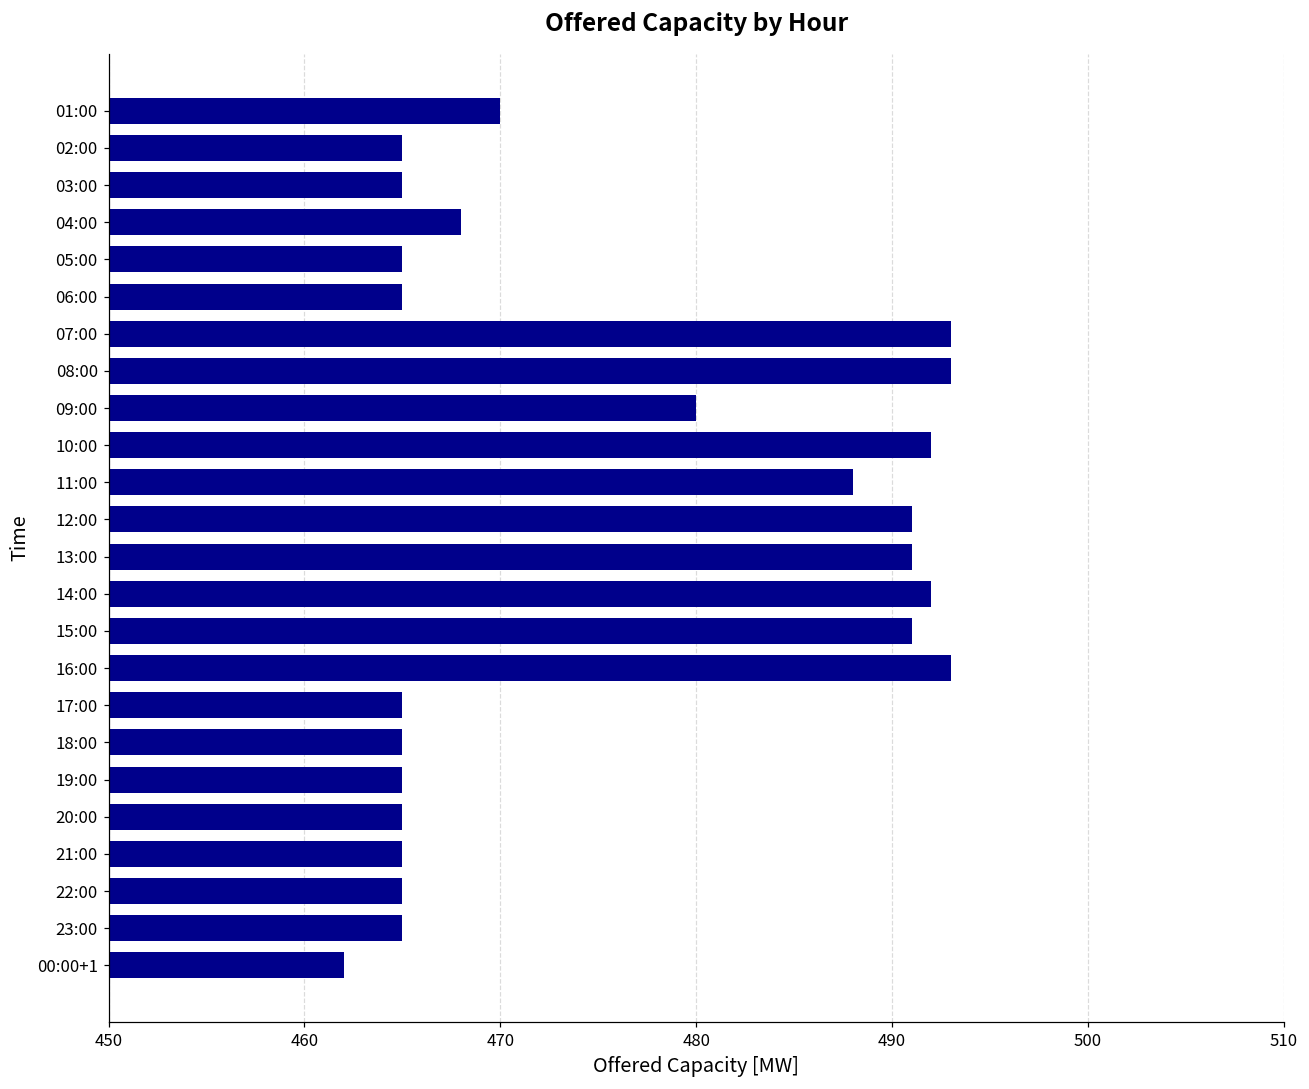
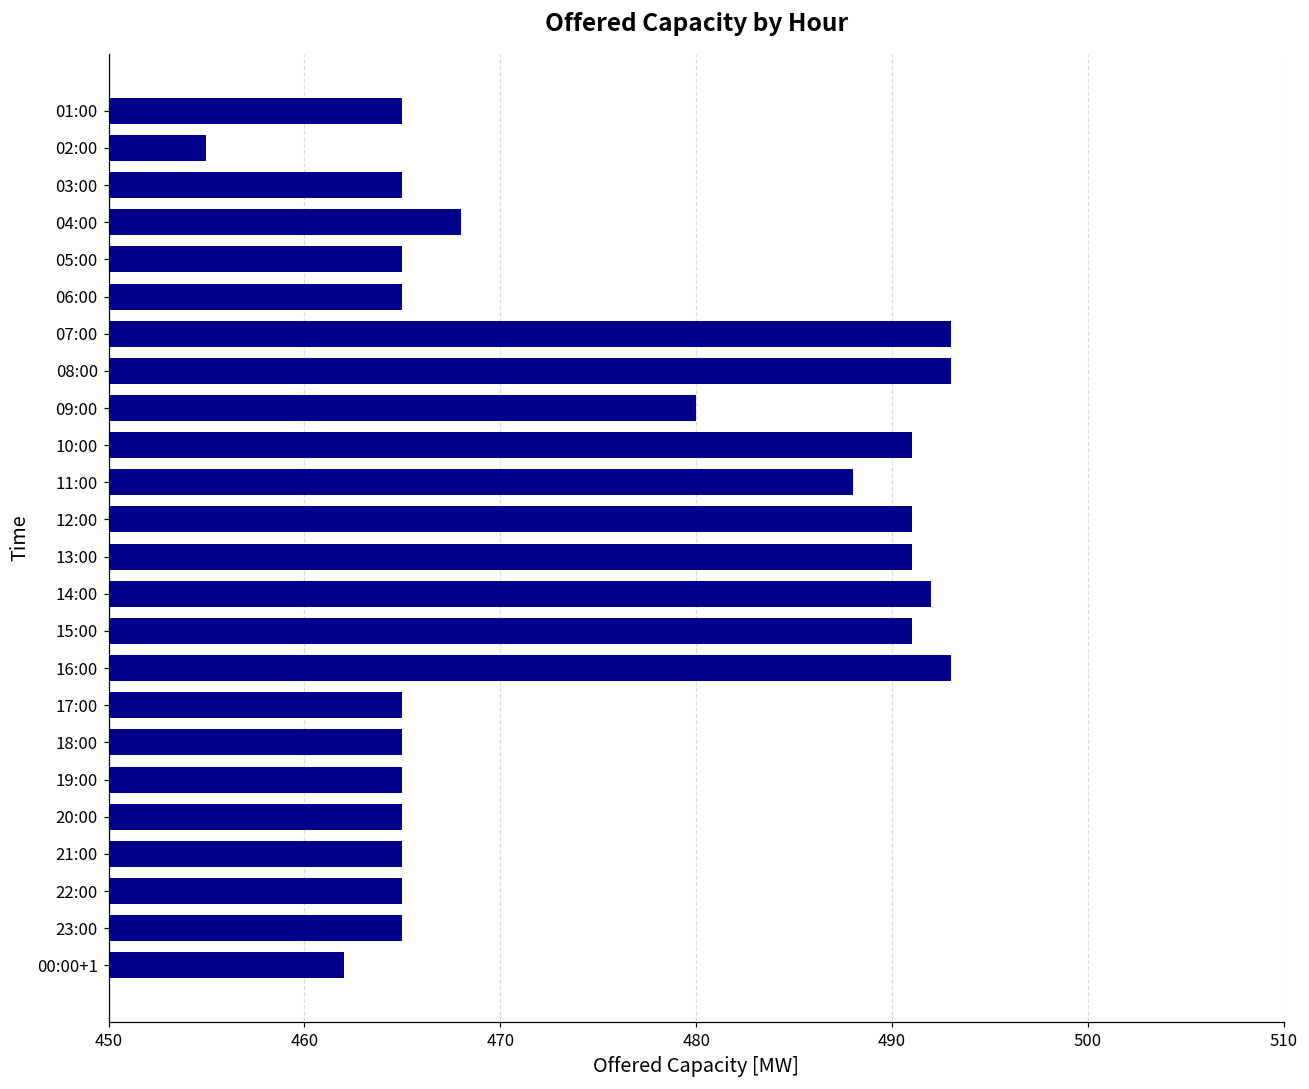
  {
-   "01:00": 470,
-   "02:00": 465,
+   "01:00": 465,
+   "02:00": 455,
    "03:00": 465,
    "04:00": 468,
    "05:00": 465,
    "06:00": 465,
    "07:00": 493,
    "08:00": 493,
    "09:00": 480,
-   "10:00": 492,
+   "10:00": 491,
    "11:00": 488,
    "12:00": 491,
    "13:00": 491,
    "14:00": 492,
    "15:00": 491,
    "16:00": 493,
    "17:00": 465,
    "18:00": 465,
    "19:00": 465,
    "20:00": 465,
    "21:00": 465,
    "22:00": 465,
    "23:00": 465,
    "00:00+1": 462
  }
